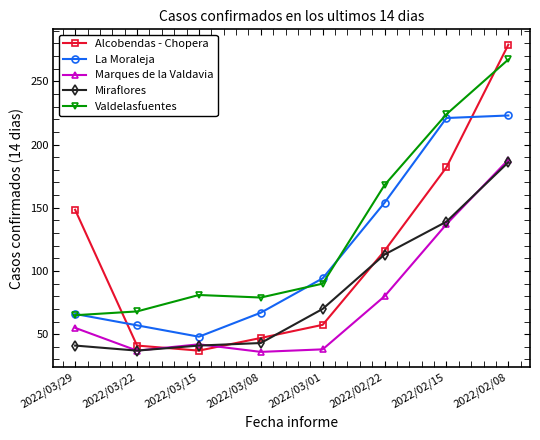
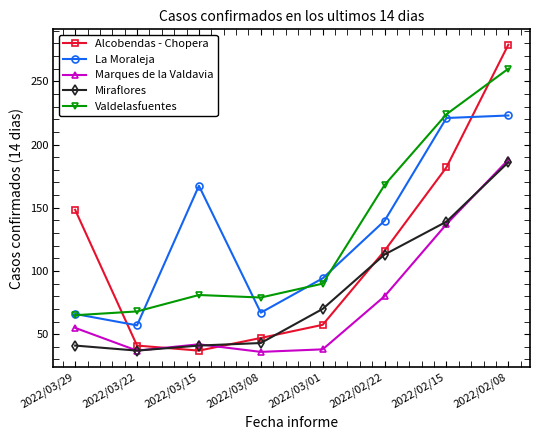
  {
    "Alcobendas - Chopera": {
      "2022/03/29": 148,
      "2022/03/22": 41,
      "2022/03/15": 37,
      "2022/03/08": 47,
      "2022/03/01": 57,
      "2022/02/22": 116,
      "2022/02/15": 182,
      "2022/02/08": 279
    },
    "La Moraleja": {
      "2022/03/22": 57,
-     "2022/03/15": 48,
+     "2022/03/15": 167,
      "2022/03/08": 67,
      "2022/03/01": 94,
-     "2022/02/22": 154,
+     "2022/02/22": 140,
      "2022/02/15": 221,
      "2022/02/08": 223
    },
    "Marques de la Valdavia": {
      "2022/03/29": 55,
      "2022/03/08": 36,
      "2022/03/01": 38,
      "2022/02/22": 80,
      "2022/02/08": 188
    },
    "Miraflores": {
      "2022/03/29": 41,
      "2022/03/08": 43,
      "2022/03/01": 70,
      "2022/02/22": 113,
      "2022/02/08": 186
    },
    "Valdelasfuentes": {
      "2022/03/22": 68,
      "2022/03/15": 81,
      "2022/03/08": 79,
      "2022/03/01": 90,
      "2022/02/22": 168,
      "2022/02/15": 224,
-     "2022/02/08": 267
+     "2022/02/08": 260
    }
  }
